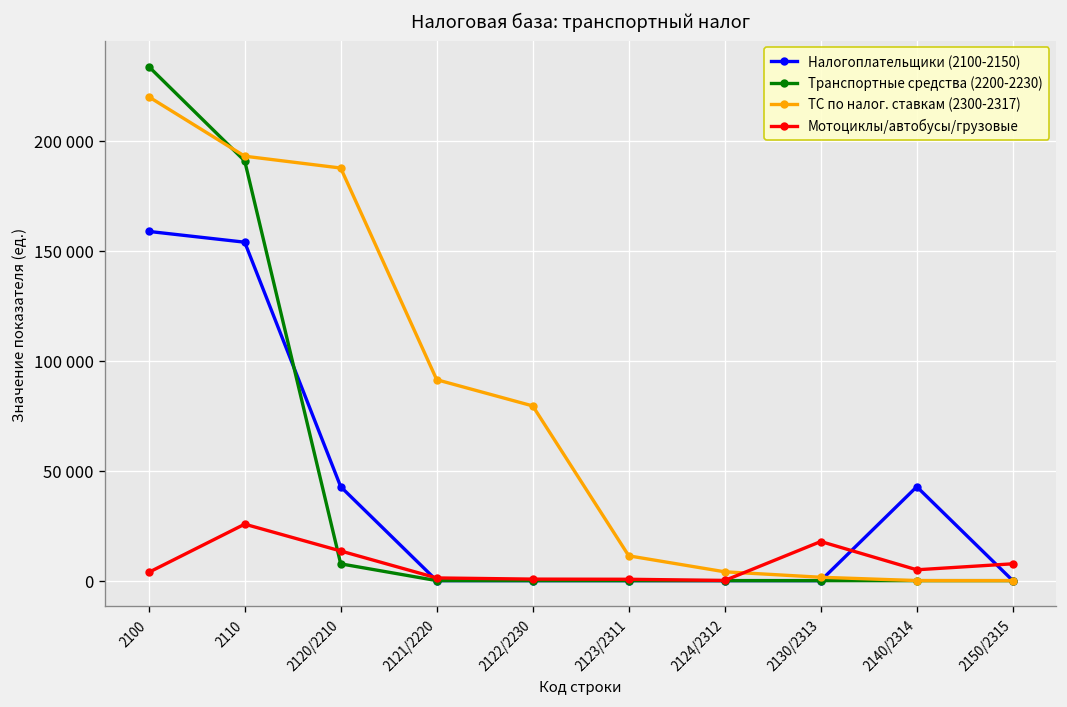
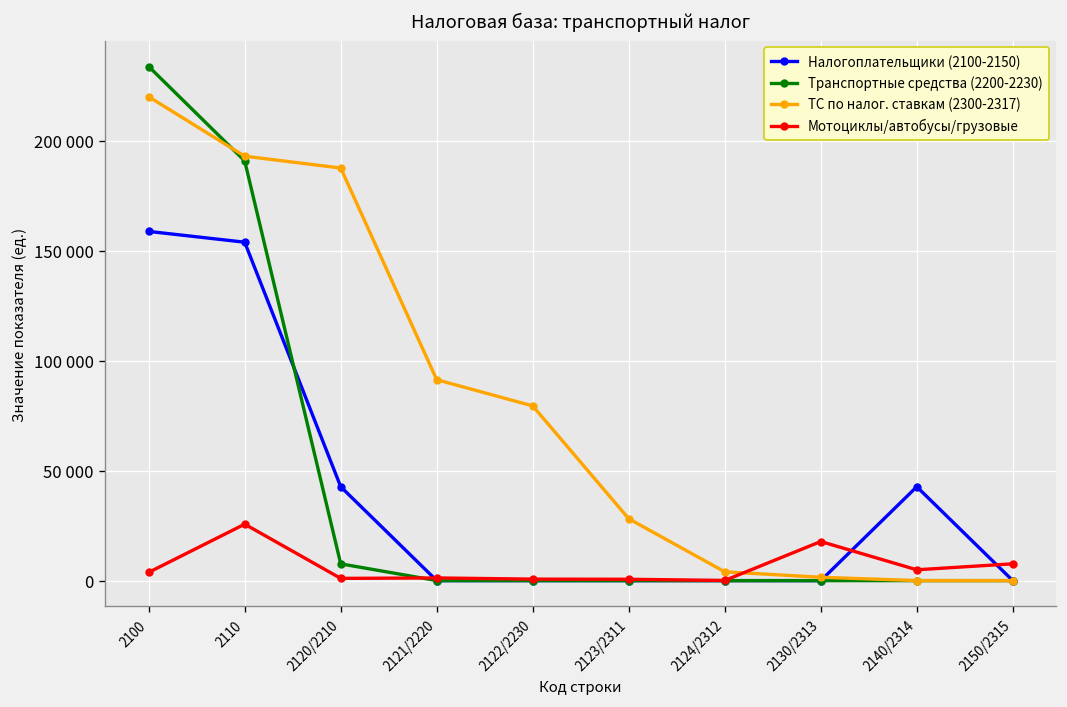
  {
    "Налогоплательщики (2100-2150)": {
      "2100": 159000,
      "2110": 154000,
      "2120/2210": 43000,
      "2140/2314": 43000
    },
    "Транспортные средства (2200-2230)": {
      "2100": 234000,
      "2110": 191000,
      "2120/2210": 8000
    },
    "ТС по налог. ставкам (2300-2317)": {
      "2100": 220000,
      "2110": 193000,
      "2120/2210": 188000,
      "2121/2220": 91000,
      "2122/2230": 79000,
-     "2123/2311": 11000,
+     "2123/2311": 28000,
      "2124/2312": 4000,
      "2130/2313": 2000
    },
    "Мотоциклы/автобусы/грузовые": {
      "2100": 4000,
      "2110": 26000,
-     "2120/2210": 13000,
+     "2120/2210": 1000,
      "2130/2313": 18000,
      "2140/2314": 5000,
      "2150/2315": 8000
    }
  }
